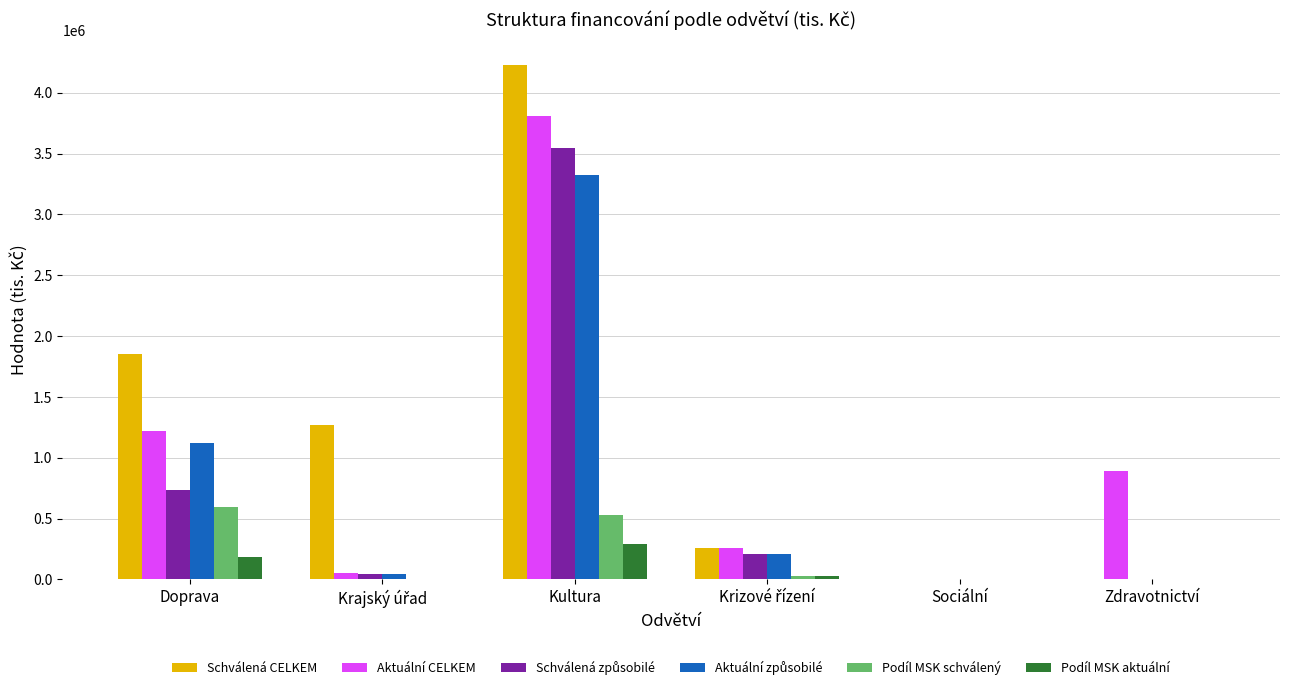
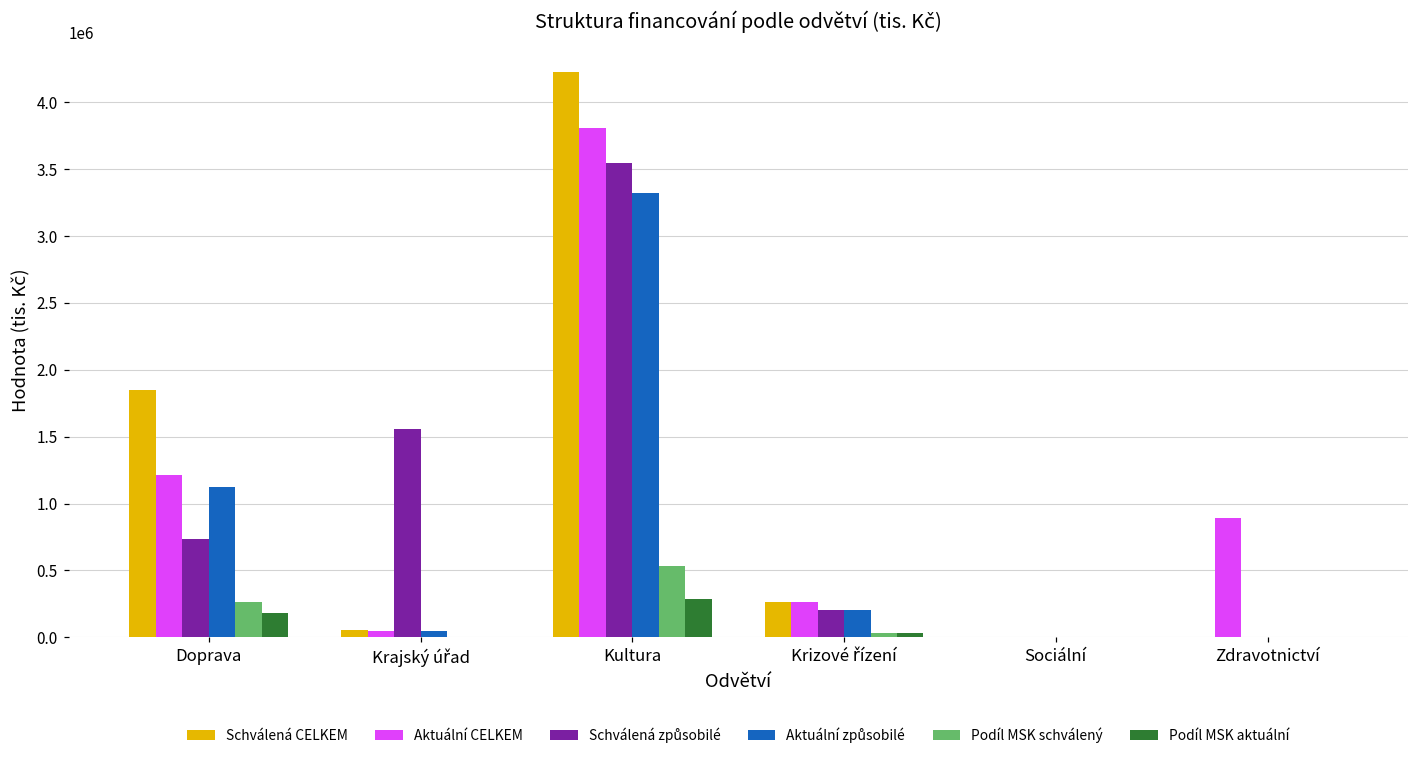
  {
    "Schválená CELKEM": {
      "Doprava": 1850000,
-     "Krajský úřad": 1270000,
+     "Krajský úřad": 50000,
      "Kultura": 4230000,
      "Krizové řízení": 260000,
      "Sociální": 0,
      "Zdravotnictví": 0
    },
    "Aktuální CELKEM": {
      "Doprava": 1220000,
      "Krajský úřad": 50000,
      "Kultura": 3810000,
      "Krizové řízení": 260000,
      "Sociální": 0,
      "Zdravotnictví": 890000
    },
    "Schválená způsobilé": {
      "Doprava": 740000,
-     "Krajský úřad": 40000,
+     "Krajský úřad": 1560000,
      "Kultura": 3550000,
      "Krizové řízení": 210000,
      "Sociální": 0,
      "Zdravotnictví": 0
    },
    "Aktuální způsobilé": {
      "Doprava": 1120000,
      "Krajský úřad": 40000,
      "Kultura": 3320000,
      "Krizové řízení": 210000,
      "Sociální": 0,
      "Zdravotnictví": 0
    },
    "Podíl MSK schválený": {
-     "Doprava": 600000,
+     "Doprava": 260000,
      "Kultura": 530000,
      "Krizové řízení": 30000,
      "Sociální": 0,
      "Zdravotnictví": 0
    },
    "Podíl MSK aktuální": {
      "Doprava": 180000,
      "Kultura": 290000,
      "Krizové řízení": 30000,
      "Sociální": 0,
      "Zdravotnictví": 0
    }
  }
